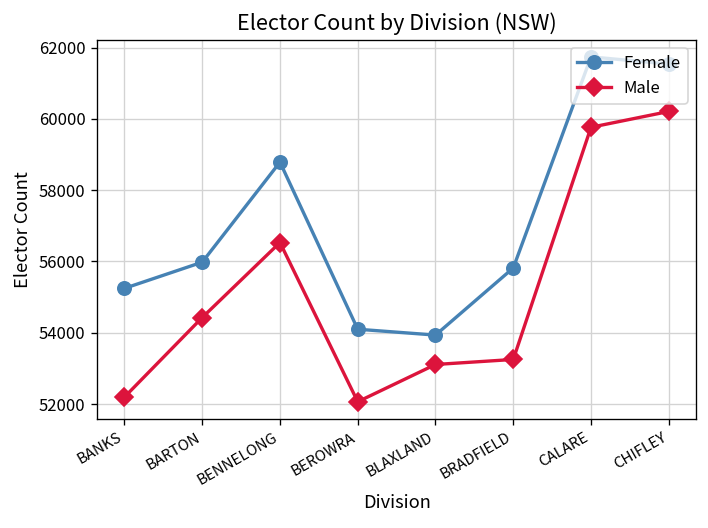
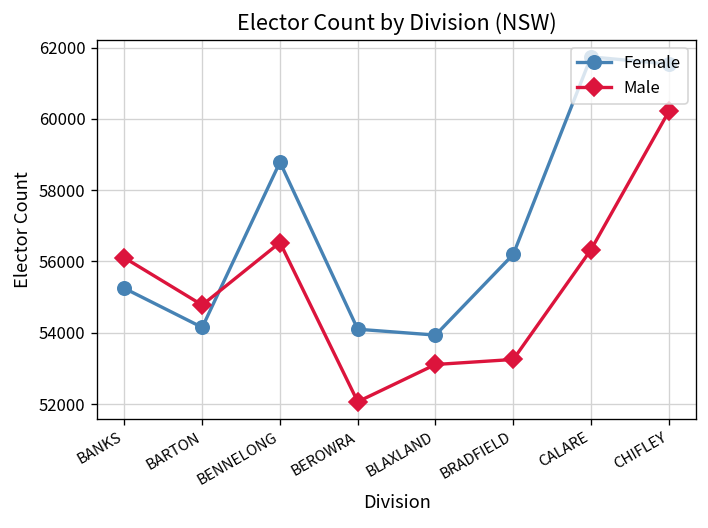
  {
    "Female": {
      "BANKS": 55200,
-     "BARTON": 56000,
+     "BARTON": 54100,
      "BENNELONG": 58800,
      "BEROWRA": 54100,
      "BLAXLAND": 53900,
-     "BRADFIELD": 55800
+     "BRADFIELD": 56200
    },
    "Male": {
-     "BANKS": 52200,
-     "BARTON": 54400,
+     "BANKS": 56100,
+     "BARTON": 54800,
      "BENNELONG": 56500,
      "BEROWRA": 52100,
      "BLAXLAND": 53100,
      "BRADFIELD": 53300,
-     "CALARE": 59800,
+     "CALARE": 56300,
      "CHIFLEY": 60200
    }
  }
